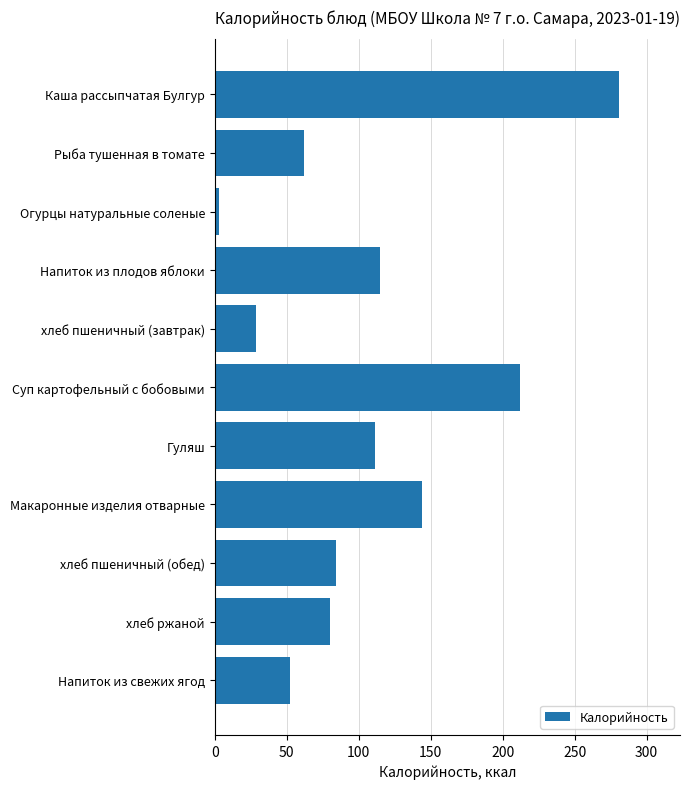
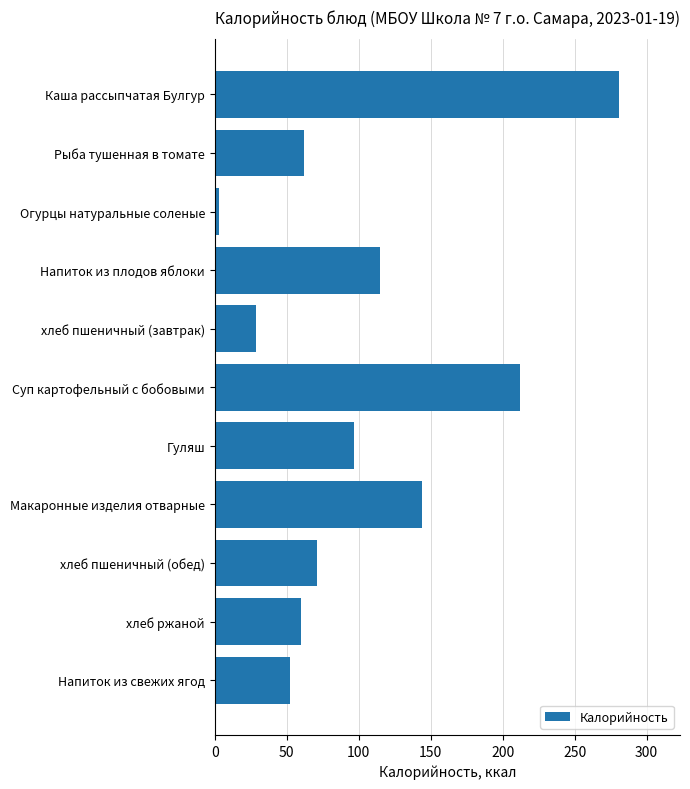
  {
    "Каша рассыпчатая Булгур": 281,
    "Рыба тушенная в томате": 62,
    "Огурцы натуральные соленые": 3,
    "Напиток из плодов яблоки": 115,
    "хлеб пшеничный (завтрак)": 29,
    "Суп картофельный с бобовыми": 212,
-   "Гуляш": 111,
+   "Гуляш": 97,
    "Макаронные изделия отварные": 144,
-   "хлеб пшеничный (обед)": 84,
-   "хлеб ржаной": 80,
+   "хлеб пшеничный (обед)": 71,
+   "хлеб ржаной": 60,
    "Напиток из свежих ягод": 52
  }
